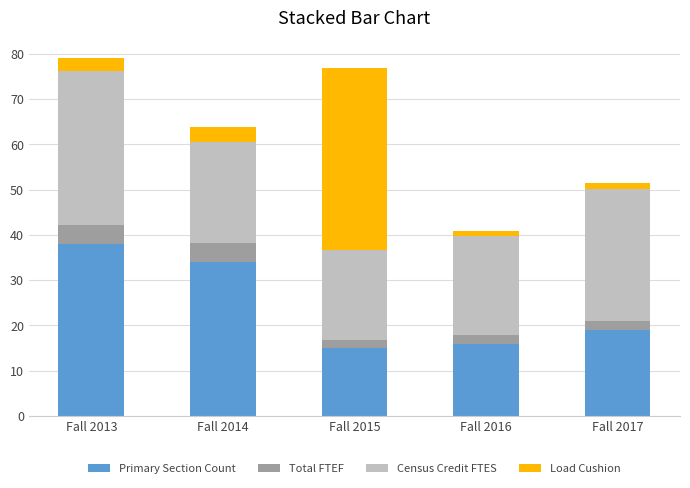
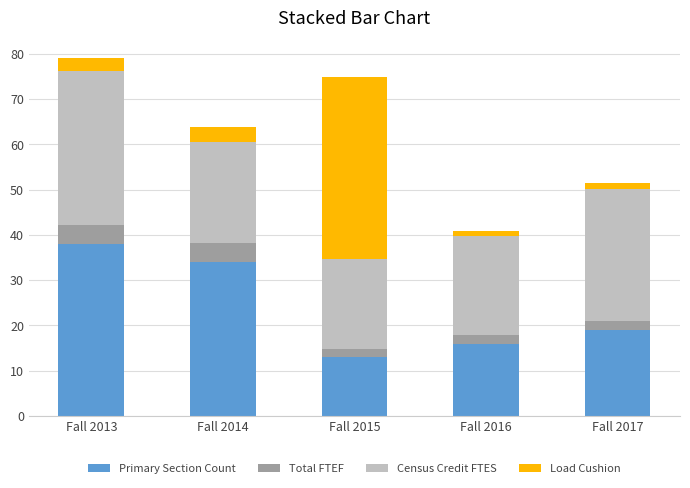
  {
    "Primary Section Count": {
      "Fall 2013": 38,
      "Fall 2014": 34,
-     "Fall 2015": 15,
+     "Fall 2015": 13,
      "Fall 2016": 16,
      "Fall 2017": 19
    },
    "Load Cushion": {
      "Fall 2013": 3,
      "Fall 2014": 3,
      "Fall 2015": 40,
      "Fall 2016": 1,
      "Fall 2017": 1
    }
  }
